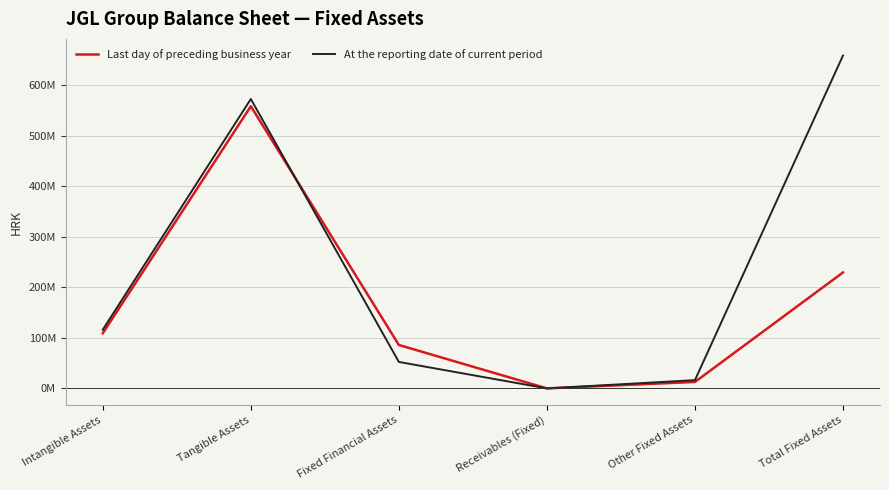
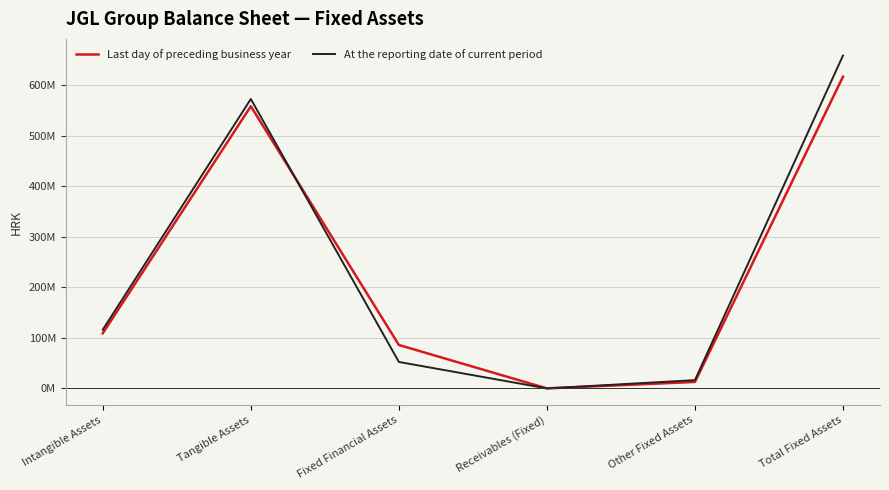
  {
    "Last day of preceding business year": {
      "Intangible Assets": 110000000,
      "Tangible Assets": 560000000,
      "Fixed Financial Assets": 90000000,
-     "Total Fixed Assets": 230000000
+     "Total Fixed Assets": 620000000
    },
    "At the reporting date of current period": {
      "Intangible Assets": 120000000,
      "Tangible Assets": 570000000,
      "Fixed Financial Assets": 50000000,
      "Total Fixed Assets": 660000000
    }
  }
